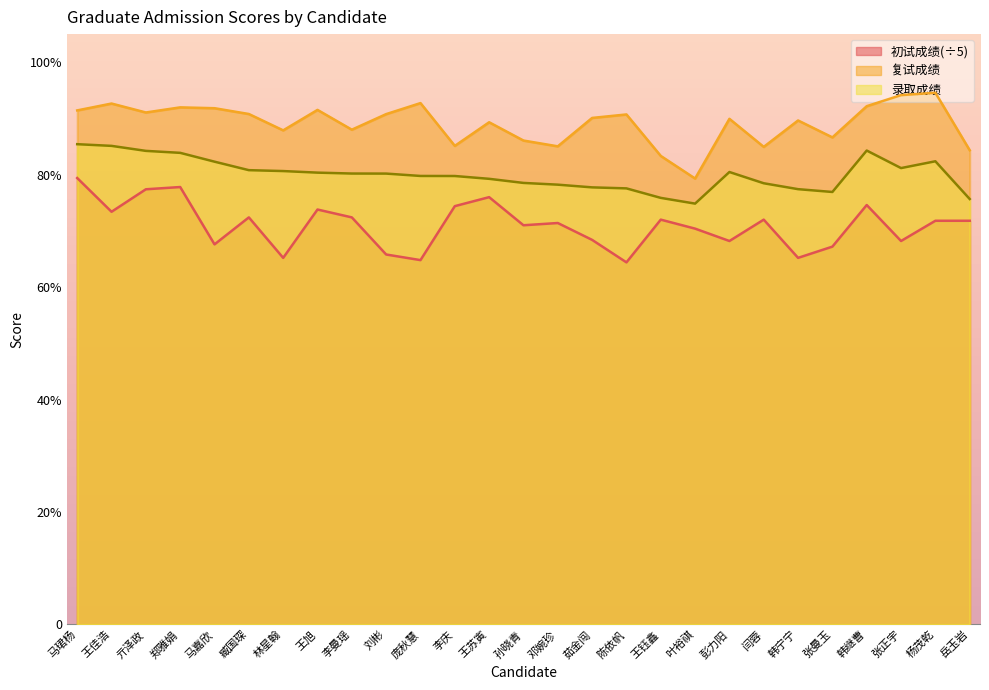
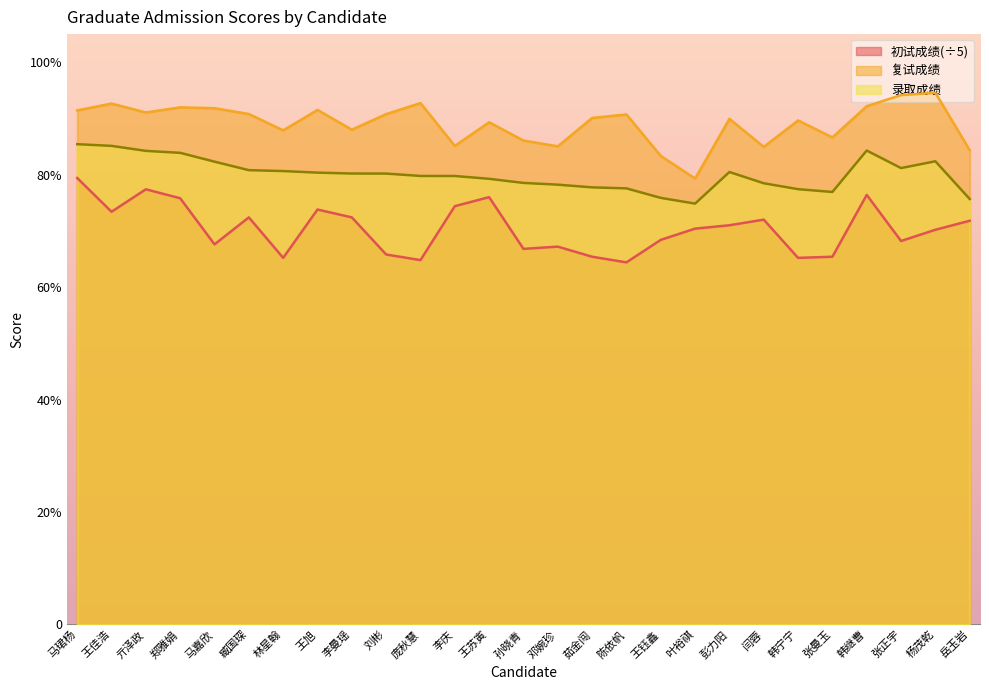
  {
    "初试成绩(÷5)": {
      "马珺杨": "79%",
      "王佳浩": "73%",
      "亓泽政": "77%",
-     "郑雅娟": "78%",
+     "郑雅娟": "76%",
      "马嘉欣": "68%",
      "臧国琛": "72%",
      "林星翰": "65%",
      "王旭": "74%",
      "李曼瑶": "72%",
      "刘彬": "66%",
      "庞秋慧": "65%",
      "李庆": "74%",
      "王苏寅": "76%",
-     "孙晓青": "71%",
-     "邓婉珍": "71%",
-     "茹金闯": "68%",
+     "孙晓青": "67%",
+     "邓婉珍": "67%",
+     "茹金闯": "65%",
      "陈依帆": "64%",
-     "王钰鑫": "72%",
+     "王钰鑫": "68%",
      "叶裕祺": "70%",
-     "彭力阳": "68%",
+     "彭力阳": "71%",
      "闫蓉": "72%",
      "韩宁宁": "65%",
-     "张曼玉": "67%",
-     "韩继曹": "75%",
+     "张曼玉": "65%",
+     "韩继曹": "76%",
      "张正宇": "68%",
-     "杨茂乾": "72%",
+     "杨茂乾": "70%",
      "岳玉岩": "72%"
    }
  }
